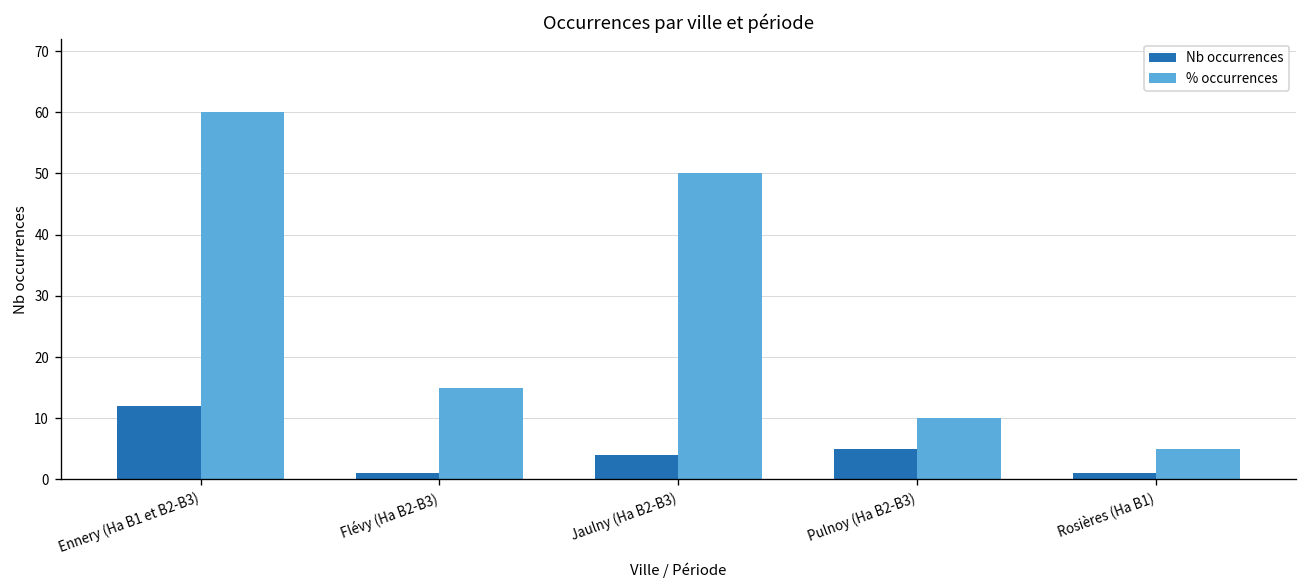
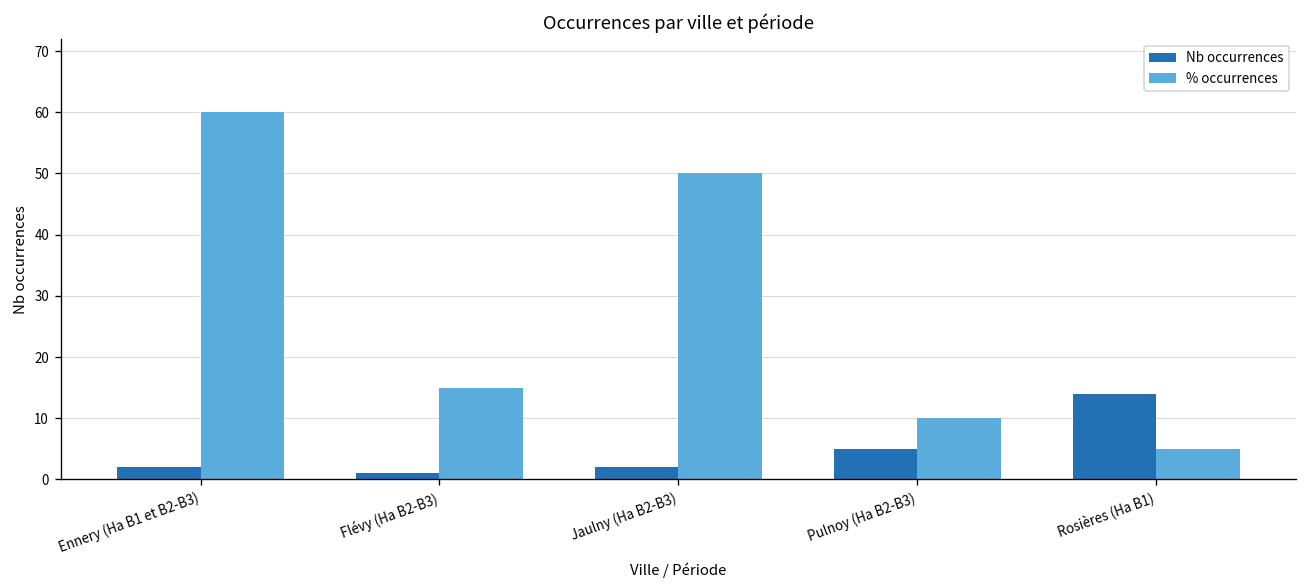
  {
    "Nb occurrences": {
-     "Ennery (Ha B1 et B2-B3)": 12,
+     "Ennery (Ha B1 et B2-B3)": 2,
      "Flévy (Ha B2-B3)": 1,
-     "Jaulny (Ha B2-B3)": 4,
+     "Jaulny (Ha B2-B3)": 2,
      "Pulnoy (Ha B2-B3)": 5,
-     "Rosières (Ha B1)": 1
+     "Rosières (Ha B1)": 14
    },
    "% occurrences": {
      "Ennery (Ha B1 et B2-B3)": 60,
      "Flévy (Ha B2-B3)": 15,
      "Jaulny (Ha B2-B3)": 50,
      "Pulnoy (Ha B2-B3)": 10,
      "Rosières (Ha B1)": 5
    }
  }
